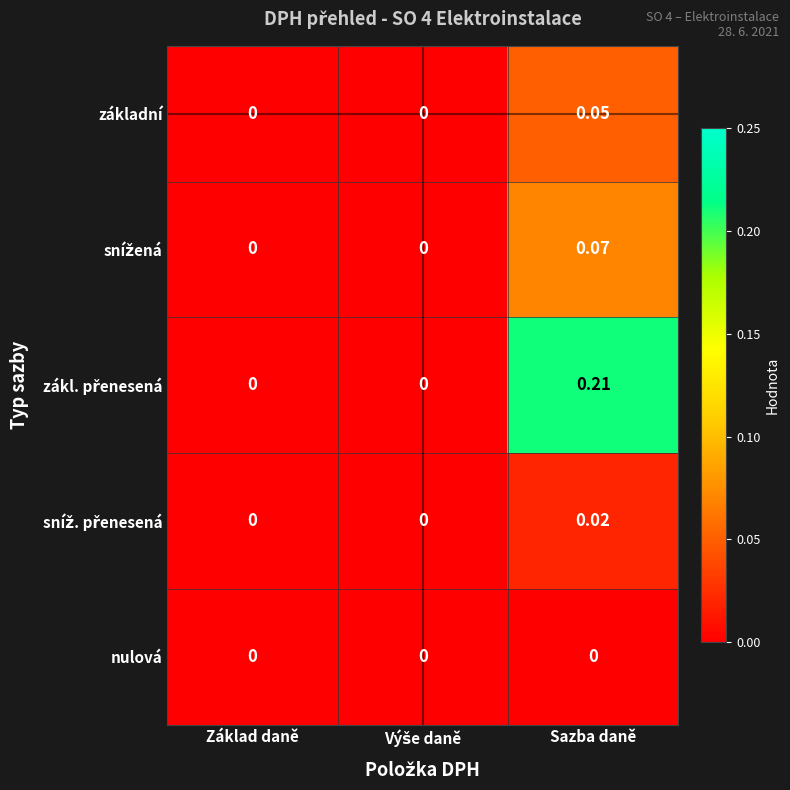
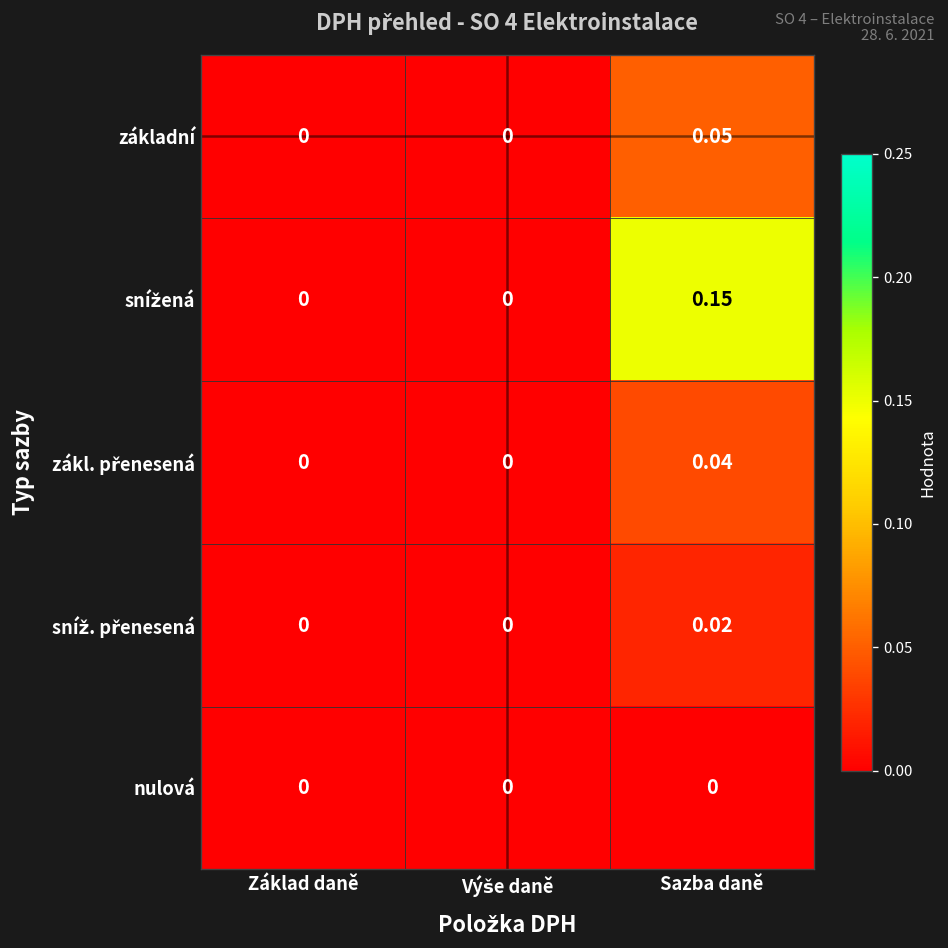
  {
    "základní": {
      "Základ daně": 0,
      "Výše daně": 0,
      "Sazba daně": 0.05
    },
    "snížená": {
      "Základ daně": 0,
      "Výše daně": 0,
-     "Sazba daně": 0.07
+     "Sazba daně": 0.15
    },
    "zákl. přenesená": {
      "Základ daně": 0,
      "Výše daně": 0,
-     "Sazba daně": 0.21
+     "Sazba daně": 0.04
    },
    "sníž. přenesená": {
      "Základ daně": 0,
      "Výše daně": 0,
      "Sazba daně": 0.02
    },
    "nulová": {
      "Základ daně": 0,
      "Výše daně": 0,
      "Sazba daně": 0
    }
  }
